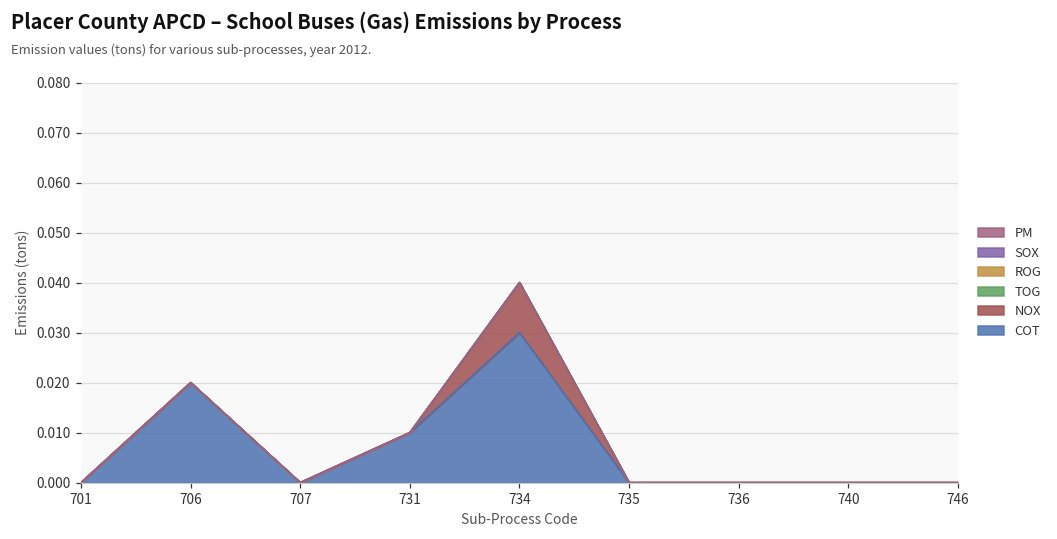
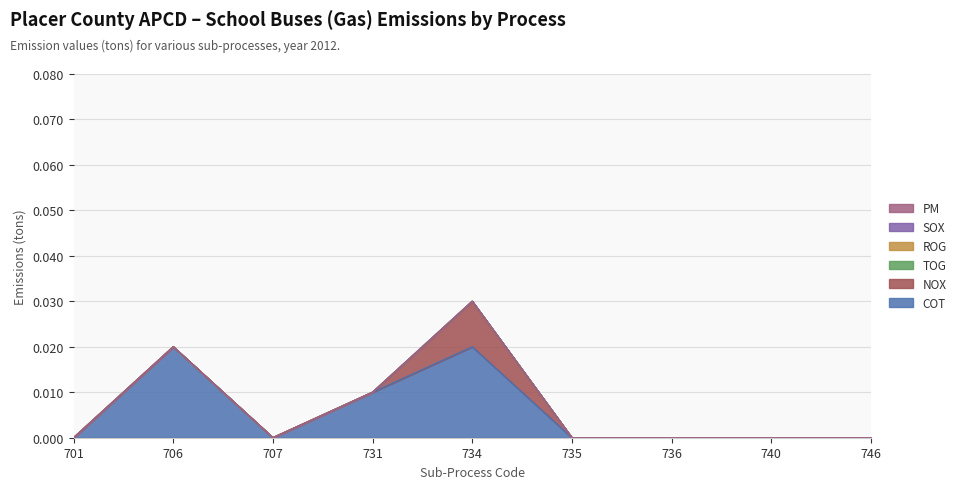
  {
    "COT": {
-     "734": 0.03
+     "734": 0.02
    }
  }
